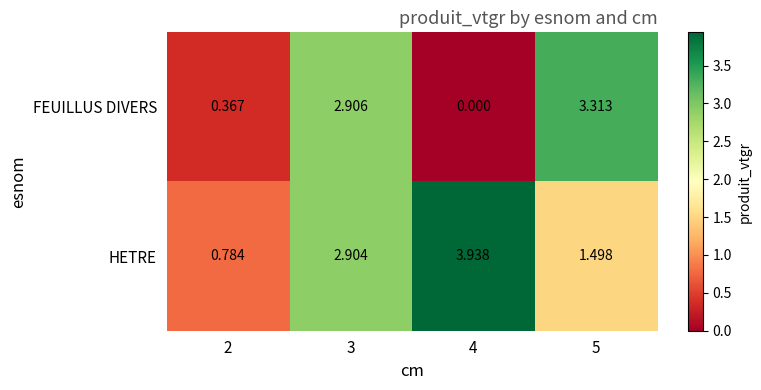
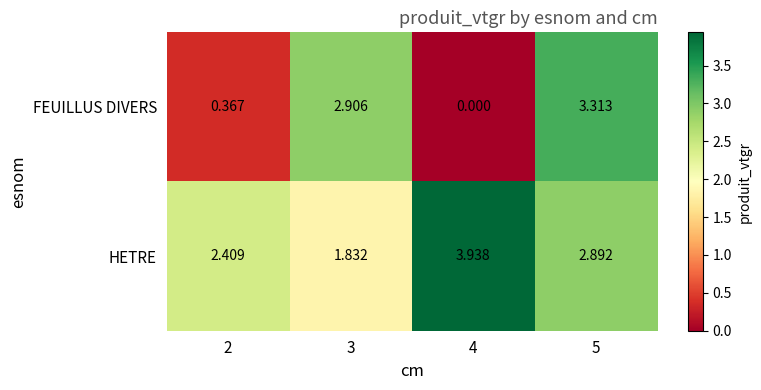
  {
    "FEUILLUS DIVERS": {
      "2": 0.367,
      "3": 2.906,
      "4": 0.000,
      "5": 3.313
    },
    "HETRE": {
-     "2": 0.784,
-     "3": 2.904,
+     "2": 2.409,
+     "3": 1.832,
      "4": 3.938,
-     "5": 1.498
+     "5": 2.892
    }
  }
